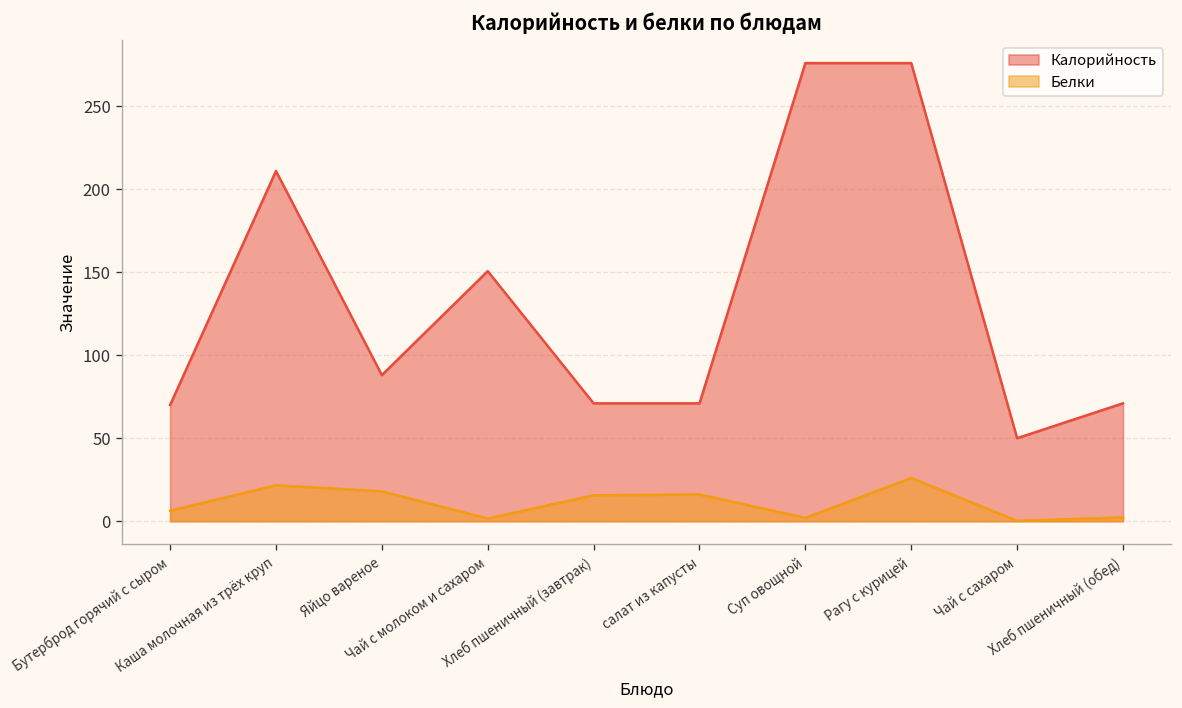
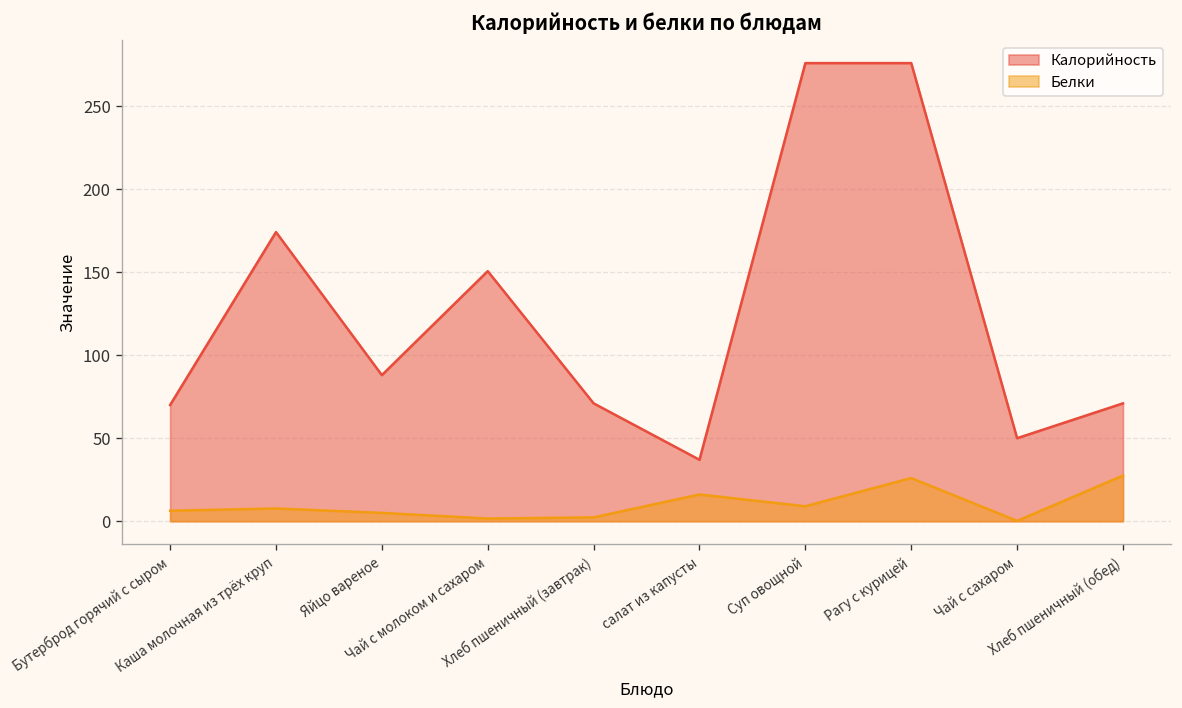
  {
    "Калорийность": {
      "Бутерброд горячий с сыром": 70,
-     "Каша молочная из трёх круп": 211,
+     "Каша молочная из трёх круп": 174,
      "Яйцо вареное": 88,
      "Чай с молоком и сахаром": 151,
      "Хлеб пшеничный (завтрак)": 71,
-     "салат из капусты": 71,
+     "салат из капусты": 37,
      "Суп овощной": 276,
      "Рагу с курицей": 276,
      "Чай с сахаром": 50,
      "Хлеб пшеничный (обед)": 71
    },
    "Белки": {
      "Бутерброд горячий с сыром": 6,
-     "Каша молочная из трёх круп": 22,
-     "Яйцо вареное": 18,
+     "Каша молочная из трёх круп": 8,
+     "Яйцо вареное": 5,
      "Чай с молоком и сахаром": 2,
-     "Хлеб пшеничный (завтрак)": 16,
+     "Хлеб пшеничный (завтрак)": 2,
      "салат из капусты": 16,
-     "Суп овощной": 2,
+     "Суп овощной": 9,
      "Рагу с курицей": 26,
      "Чай с сахаром": 0,
-     "Хлеб пшеничный (обед)": 2
+     "Хлеб пшеничный (обед)": 28
    }
  }
